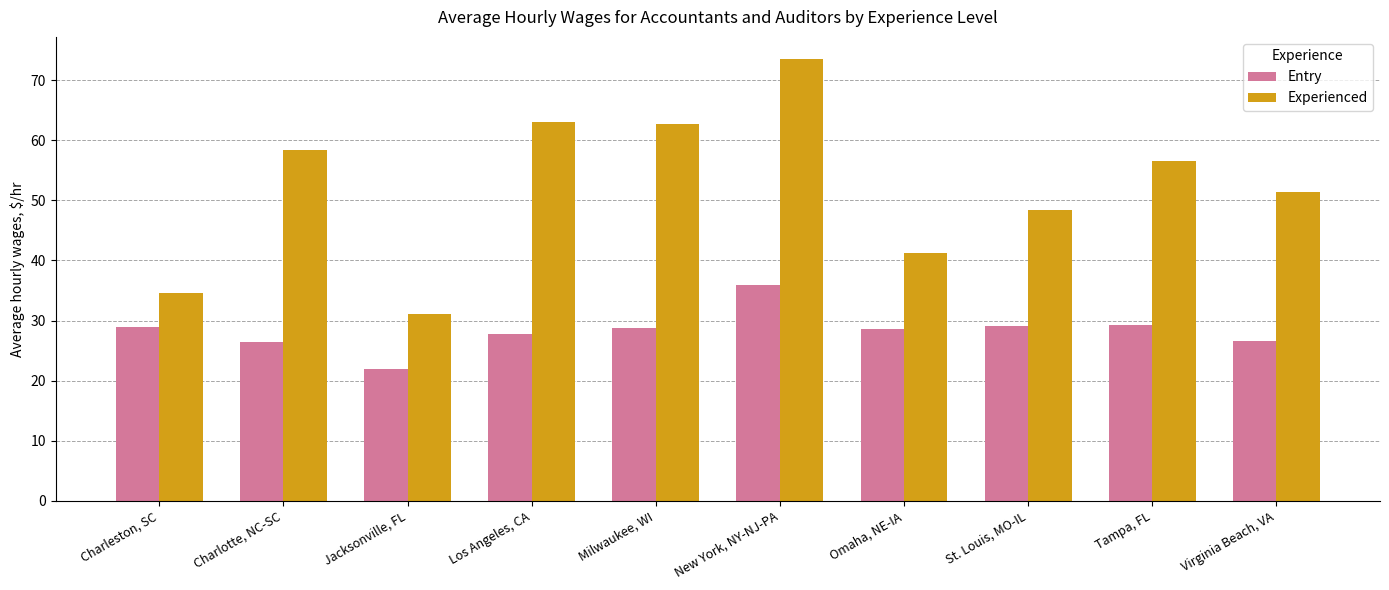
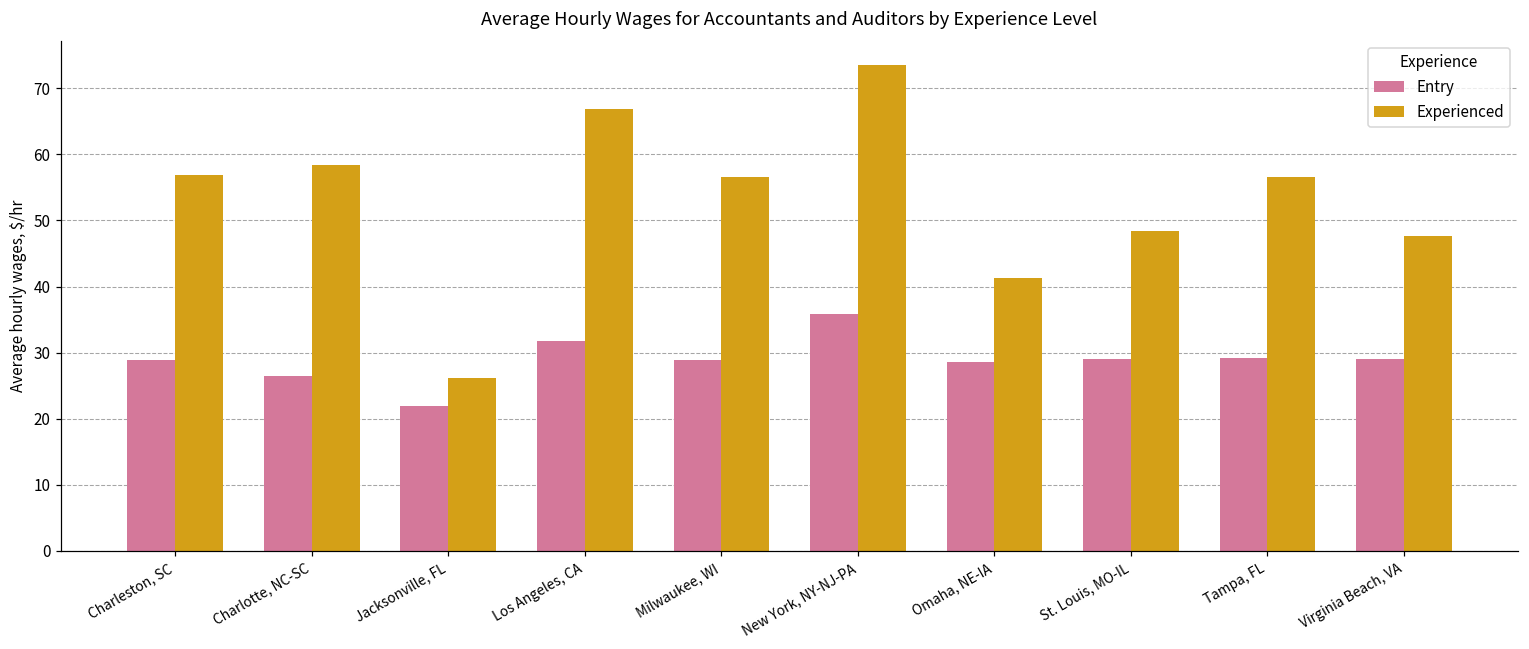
  {
    "Entry": {
      "Charleston, SC": 29,
      "Charlotte, NC-SC": 27,
      "Jacksonville, FL": 22,
-     "Los Angeles, CA": 28,
+     "Los Angeles, CA": 32,
      "Milwaukee, WI": 29,
      "New York, NY-NJ-PA": 36,
      "Omaha, NE-IA": 29,
      "St. Louis, MO-IL": 29,
      "Tampa, FL": 29,
-     "Virginia Beach, VA": 27
+     "Virginia Beach, VA": 29
    },
    "Experienced": {
-     "Charleston, SC": 35,
+     "Charleston, SC": 57,
      "Charlotte, NC-SC": 58,
-     "Jacksonville, FL": 31,
-     "Los Angeles, CA": 63,
-     "Milwaukee, WI": 63,
+     "Jacksonville, FL": 26,
+     "Los Angeles, CA": 67,
+     "Milwaukee, WI": 57,
      "New York, NY-NJ-PA": 74,
      "Omaha, NE-IA": 41,
      "St. Louis, MO-IL": 48,
      "Tampa, FL": 57,
-     "Virginia Beach, VA": 51
+     "Virginia Beach, VA": 48
    }
  }
